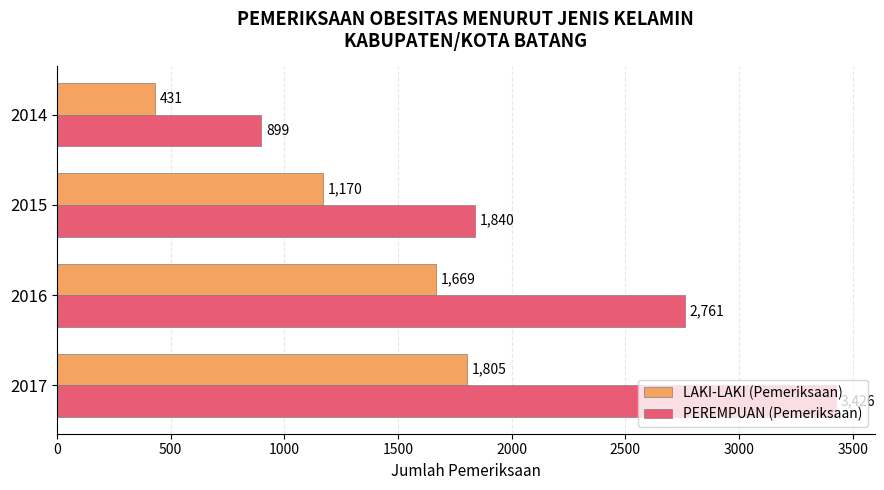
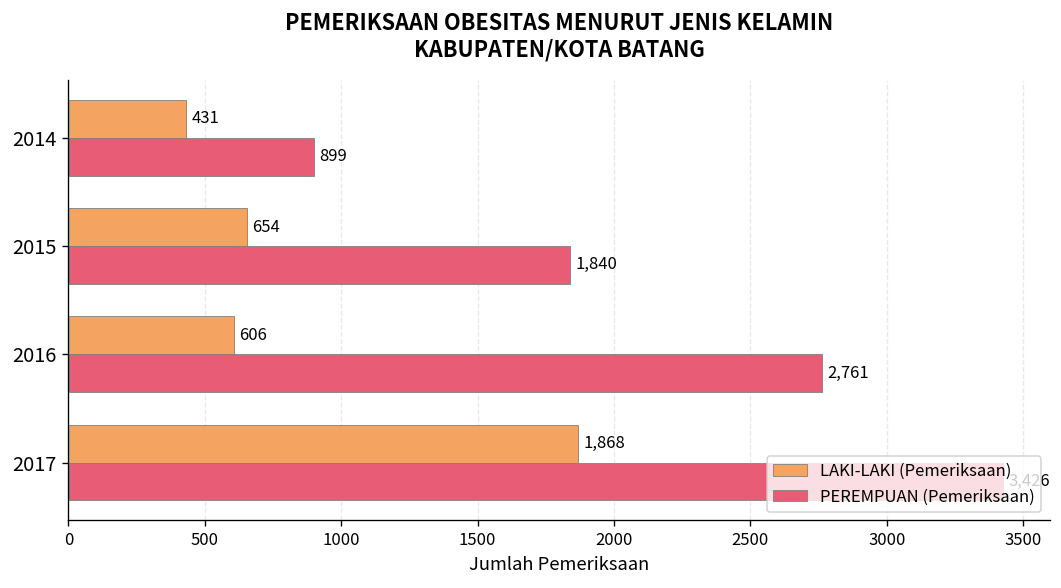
  {
    "LAKI-LAKI (Pemeriksaan)": {
      "2014": "431",
-     "2015": "1,170",
-     "2016": "1,669",
-     "2017": "1,805"
+     "2015": "654",
+     "2016": "606",
+     "2017": "1,868"
    },
    "PEREMPUAN (Pemeriksaan)": {
      "2014": "899",
      "2015": "1,840",
      "2016": "2,761"
    }
  }
